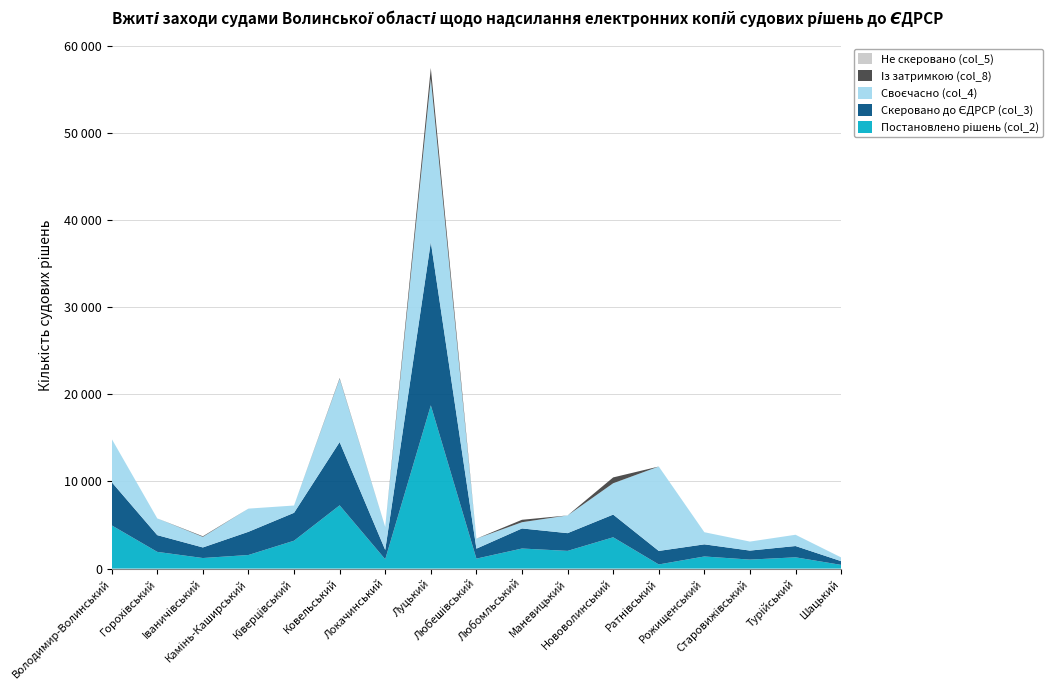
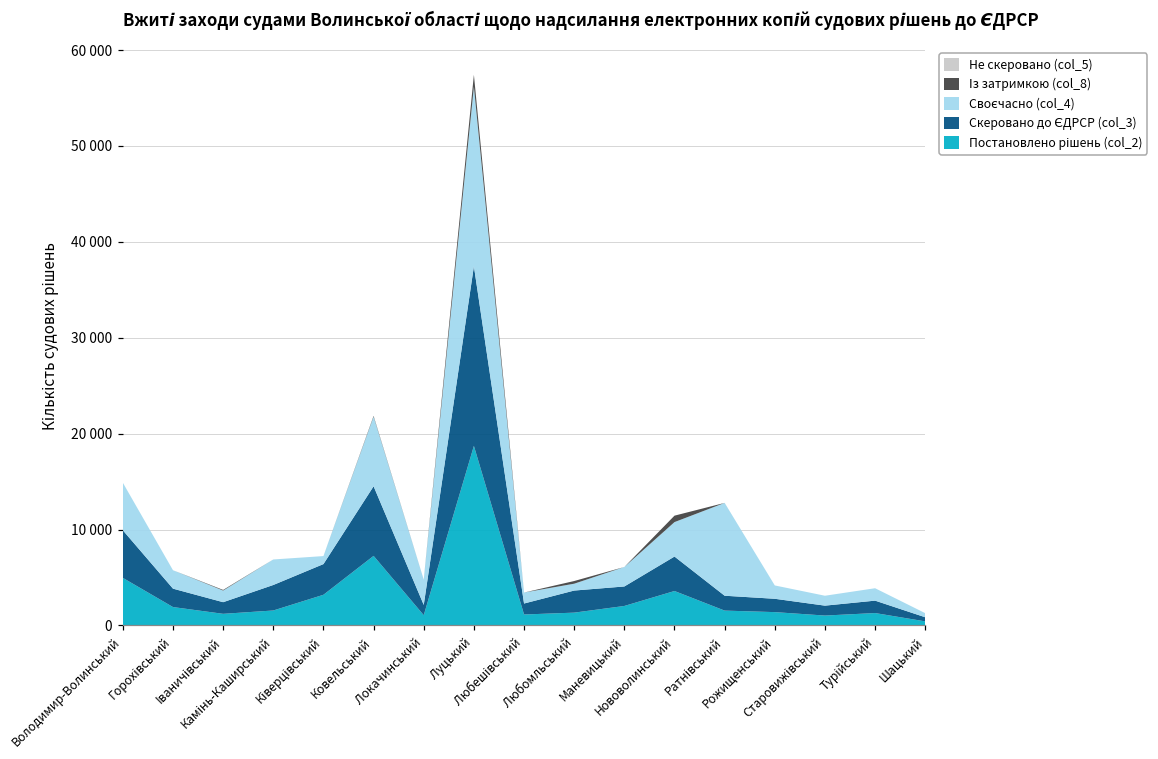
  {
    "Постановлено рішень (col_2)": {
      "Володимир-Волинський": 5000,
      "Горохівський": 2000,
      "Іваничівський": 1000,
      "Камінь-Каширський": 2000,
      "Ківерцівський": 3000,
      "Ковельський": 7000,
      "Локачинський": 1000,
      "Луцький": 19000,
      "Любешівський": 1000,
-     "Любомльський": 2000,
+     "Любомльський": 1000,
      "Маневицький": 2000,
      "Нововолинський": 4000,
-     "Ратнівський": 0,
+     "Ратнівський": 2000,
      "Рожищенський": 1000,
      "Старовижівський": 1000,
      "Турійський": 1000,
      "Шацький": 0
    },
    "Скеровано до ЄДРСР (col_3)": {
      "Володимир-Волинський": 5000,
      "Горохівський": 2000,
      "Іваничівський": 1000,
      "Камінь-Каширський": 3000,
      "Ківерцівський": 3000,
      "Ковельський": 7000,
      "Локачинський": 1000,
      "Луцький": 19000,
      "Любешівський": 1000,
      "Любомльський": 2000,
      "Маневицький": 2000,
-     "Нововолинський": 3000,
+     "Нововолинський": 4000,
      "Ратнівський": 2000,
      "Рожищенський": 1000,
      "Старовижівський": 1000,
      "Турійський": 1000,
      "Шацький": 0
    }
  }
